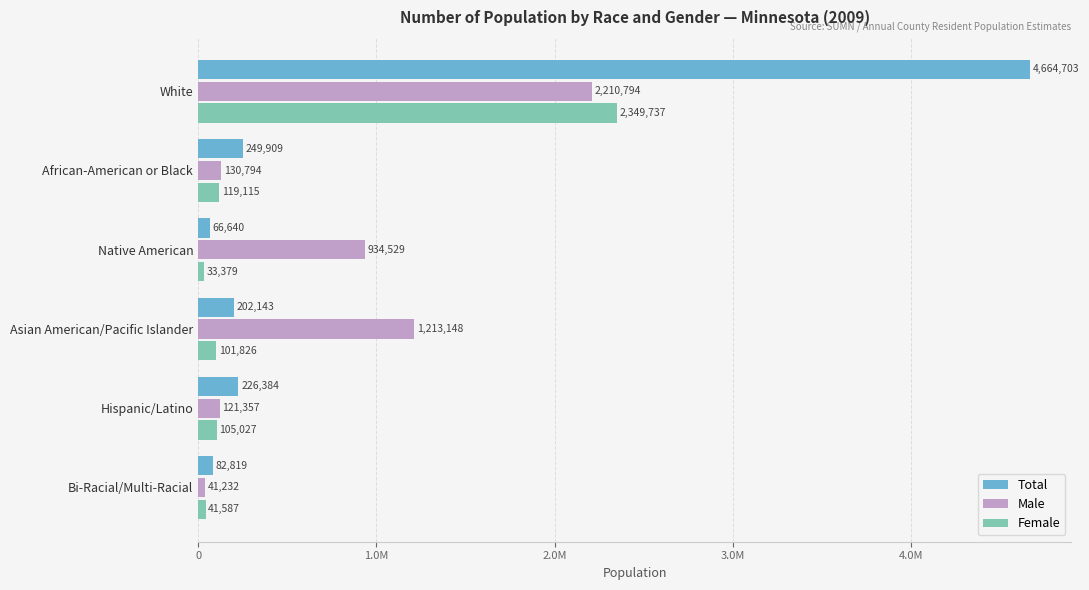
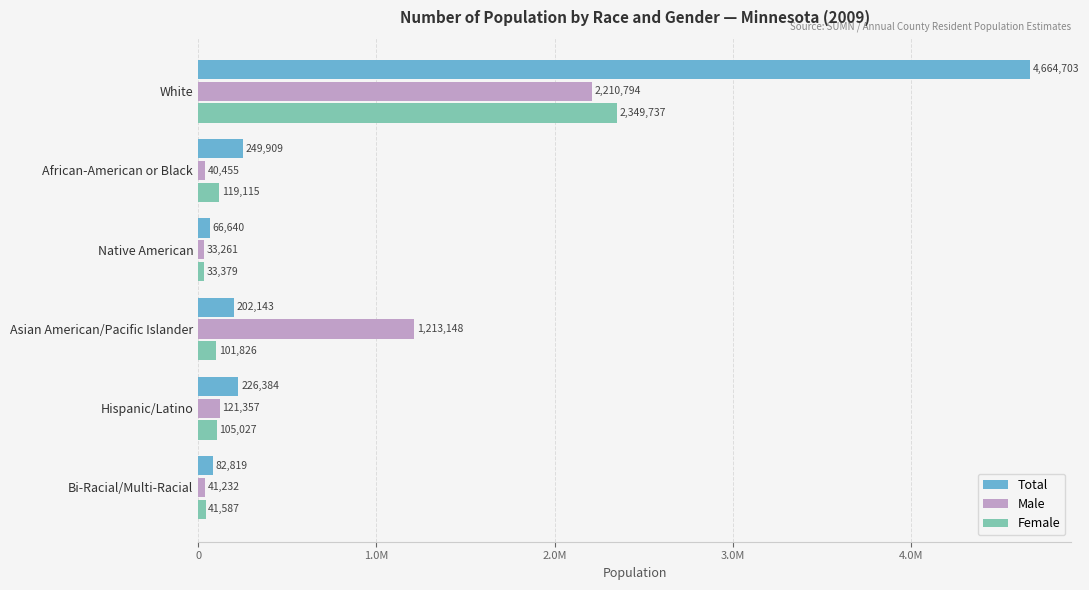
  {
    "Male": {
      "White": "2,210,794",
-     "African-American or Black": "130,794",
-     "Native American": "934,529",
+     "African-American or Black": "40,455",
+     "Native American": "33,261",
      "Asian American/Pacific Islander": "1,213,148",
      "Hispanic/Latino": "121,357",
      "Bi-Racial/Multi-Racial": "41,232"
    }
  }
